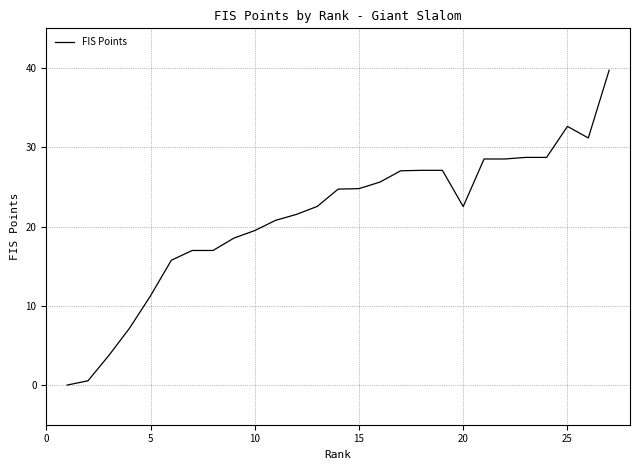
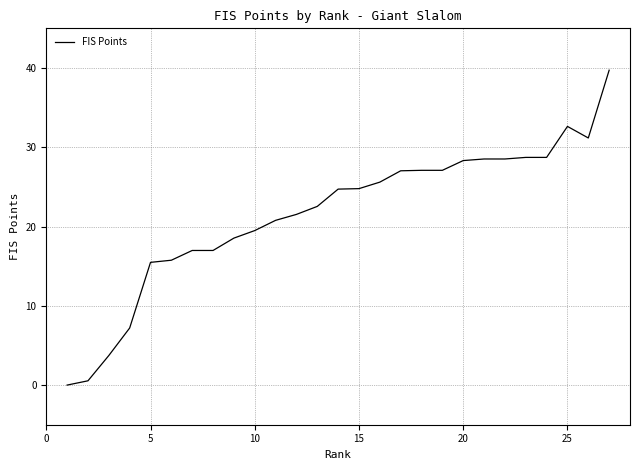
  {
-   "5": 11,
+   "5": 15,
    "10": 19,
    "15": 25,
-   "20": 23,
+   "20": 28,
    "25": 33
  }
